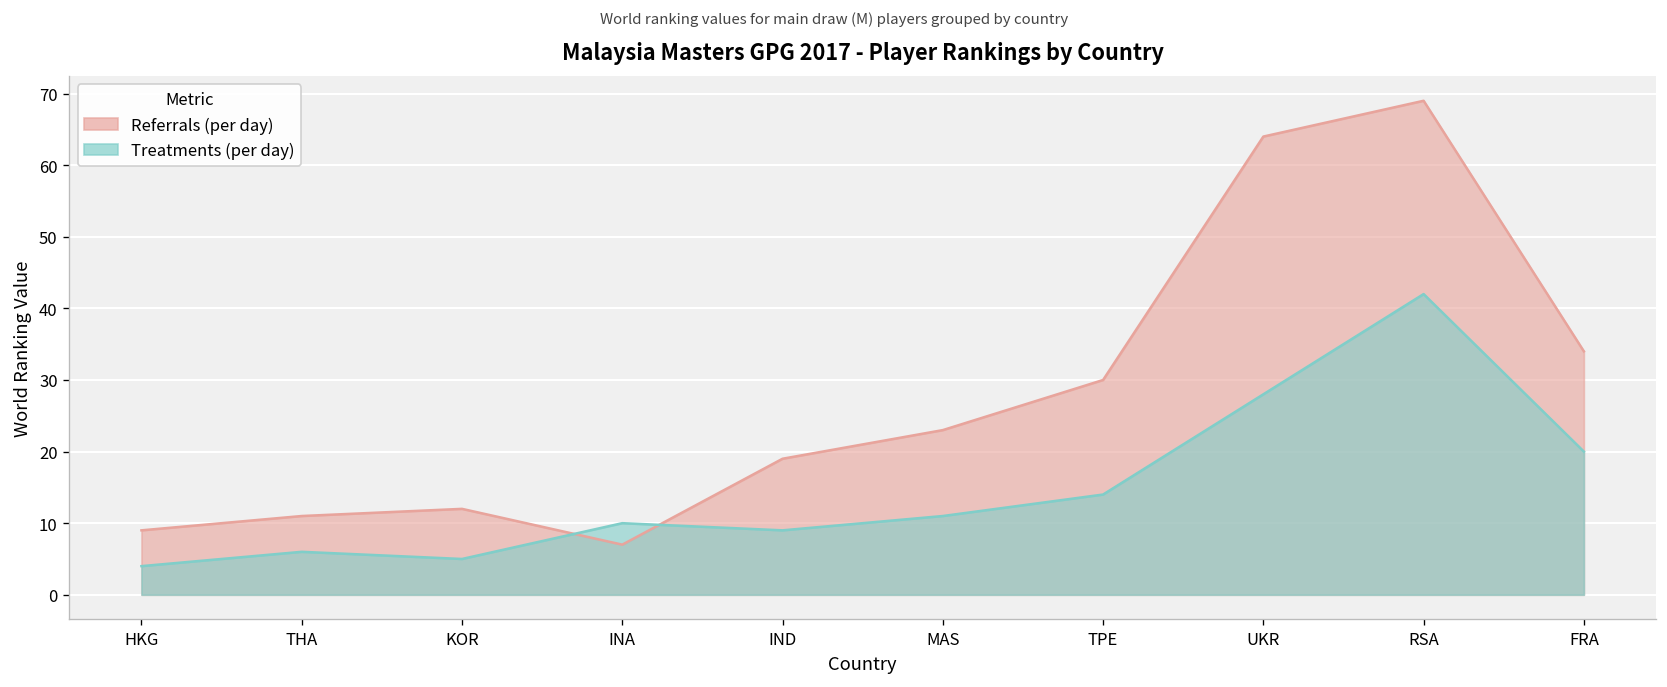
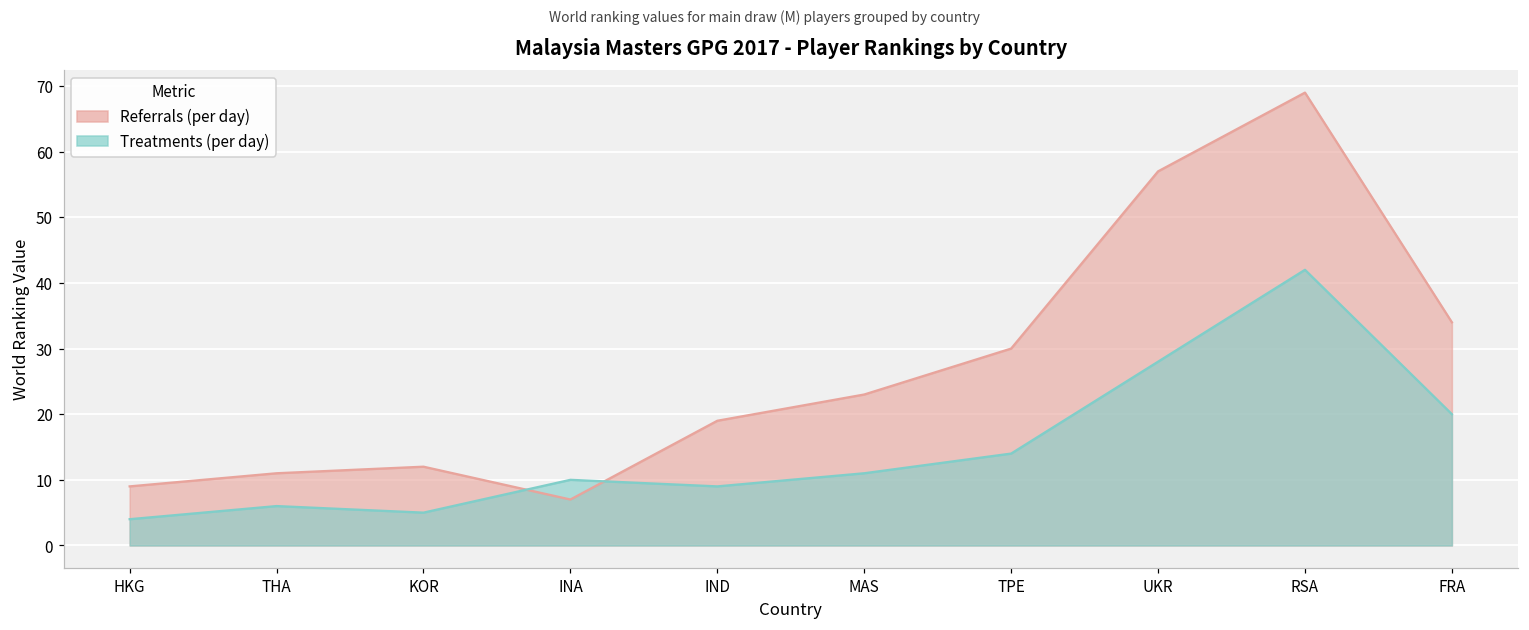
  {
    "Referrals (per day)": {
      "HKG": 9,
      "THA": 11,
      "KOR": 12,
      "INA": 7,
      "IND": 19,
      "MAS": 23,
      "TPE": 30,
-     "UKR": 64,
+     "UKR": 57,
      "RSA": 69,
      "FRA": 34
    },
    "Treatments (per day)": {
      "HKG": 4,
      "THA": 6,
      "KOR": 5,
      "INA": 10,
      "IND": 9,
      "MAS": 11,
      "TPE": 14,
      "UKR": 28,
      "RSA": 42,
      "FRA": 20
    }
  }
